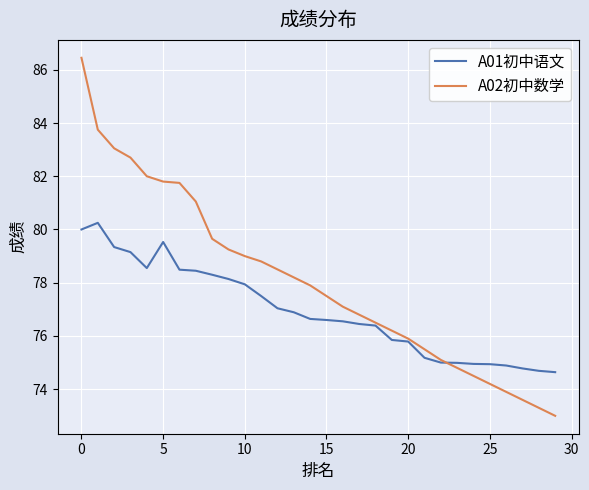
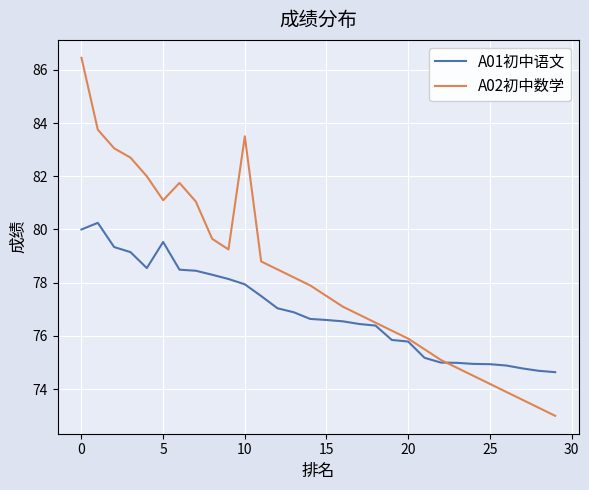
  {
    "A01初中语文": {
      "0": 80.0,
      "5": 79.5,
      "10": 77.9,
      "15": 76.6,
      "20": 75.8,
      "25": 74.9
    },
    "A02初中数学": {
      "0": 86.5,
-     "5": 81.8,
-     "10": 79.0,
+     "5": 81.1,
+     "10": 83.5,
      "15": 77.5,
      "20": 75.9,
      "25": 74.2
    }
  }
